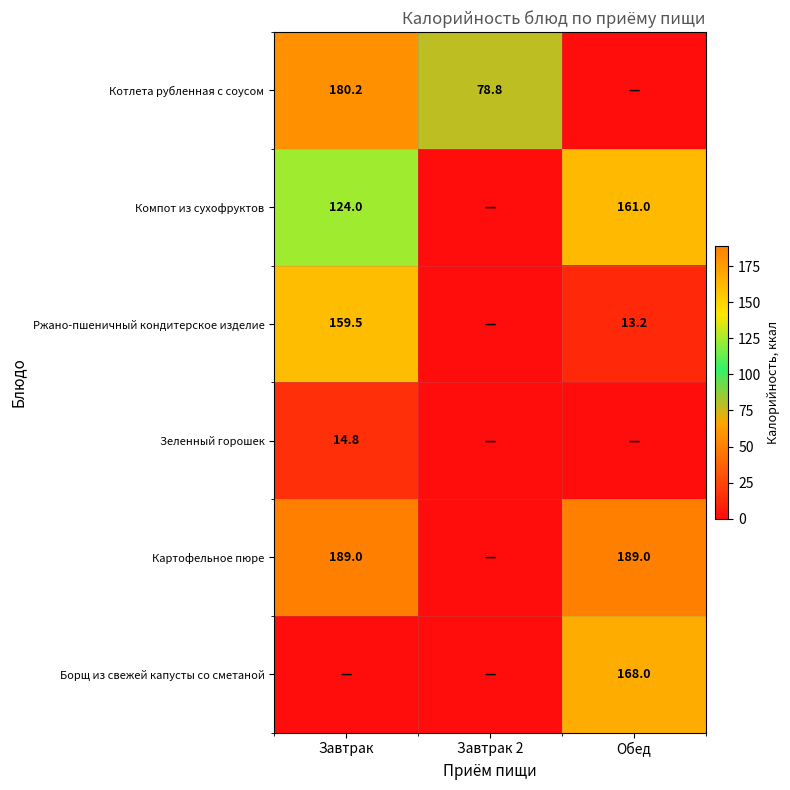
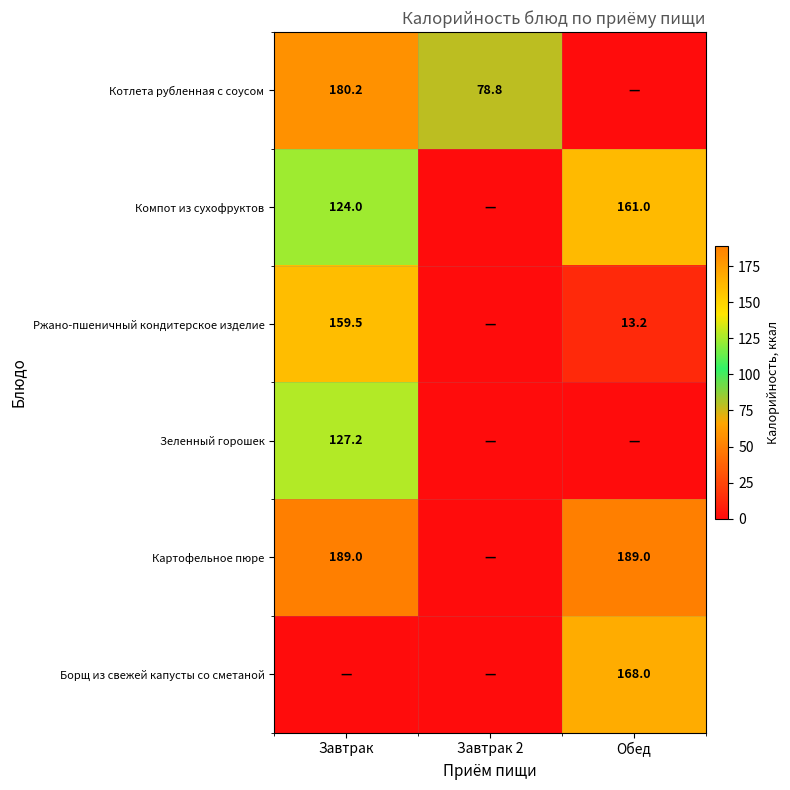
  {
    "Котлета рубленная с соусом": {
      "Завтрак": 180.2,
      "Завтрак 2": 78.8
    },
    "Компот из сухофруктов": {
      "Завтрак": 124.0,
      "Обед": 161.0
    },
    "Ржано-пшеничный кондитерское изделие": {
      "Завтрак": 159.5,
      "Обед": 13.2
    },
    "Зеленный горошек": {
-     "Завтрак": 14.8
+     "Завтрак": 127.2
    },
    "Картофельное пюре": {
      "Завтрак": 189.0,
      "Обед": 189.0
    },
    "Борщ из свежей капусты со сметаной": {
      "Обед": 168.0
    }
  }
